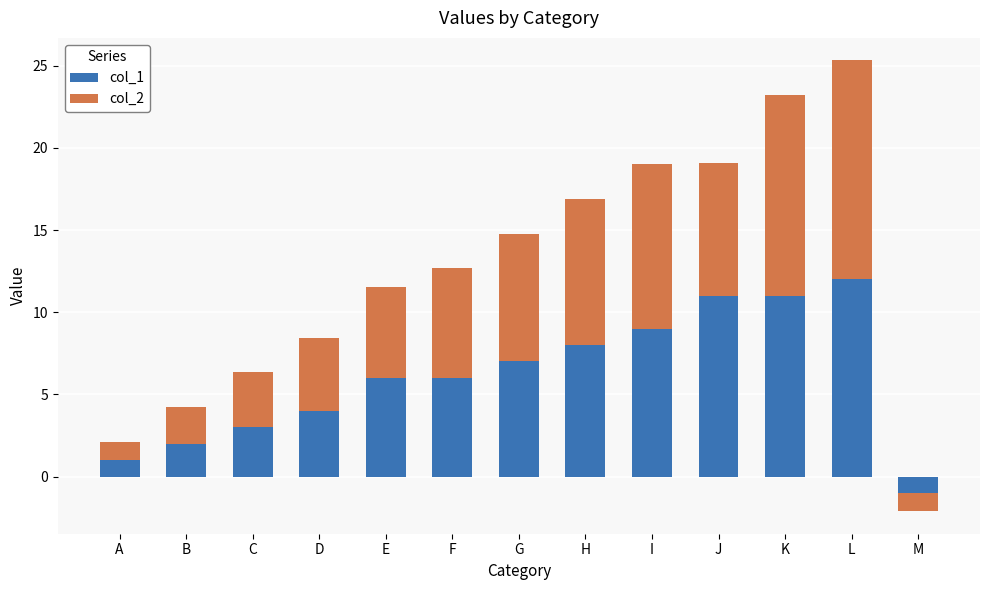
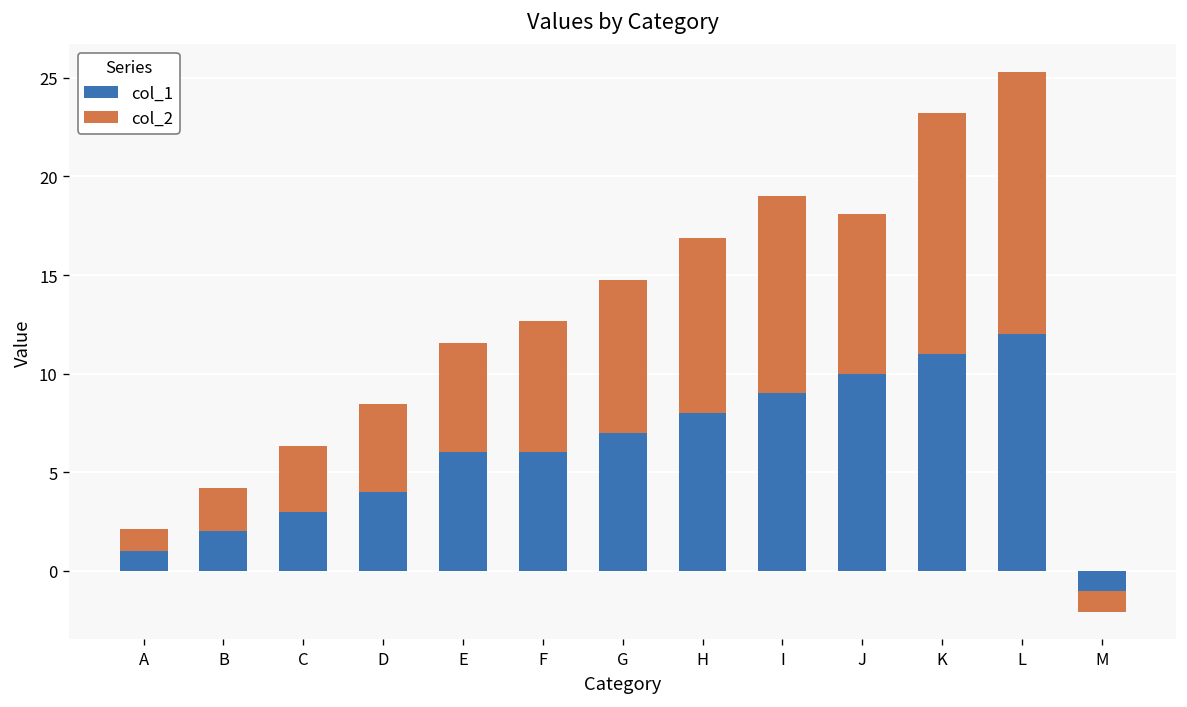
  {
    "col_1": {
      "A": 1,
      "B": 2,
      "C": 3,
      "D": 4,
      "E": 6,
      "F": 6,
      "G": 7,
      "H": 8,
      "I": 9,
-     "J": 11,
+     "J": 10,
      "K": 11,
      "L": 12,
      "M": -1
    },
    "col_2": {
      "A": 1,
      "B": 2.2,
      "C": 3.3,
      "D": 4.4,
      "E": 5.6,
      "F": 6.7,
      "G": 7.8,
      "H": 9,
      "I": 10,
      "J": 8,
      "K": 12.2,
      "L": 13.3,
      "M": -1
    }
  }
